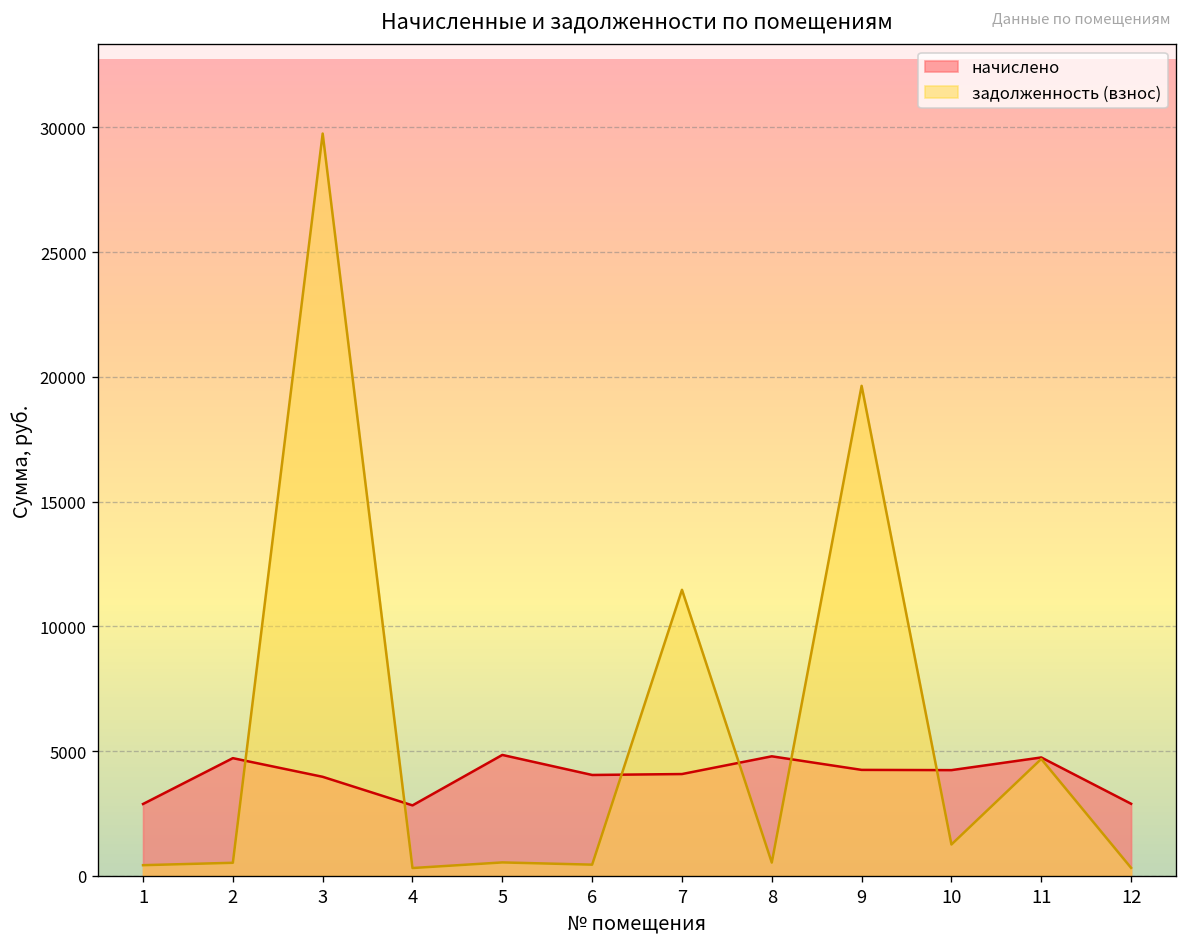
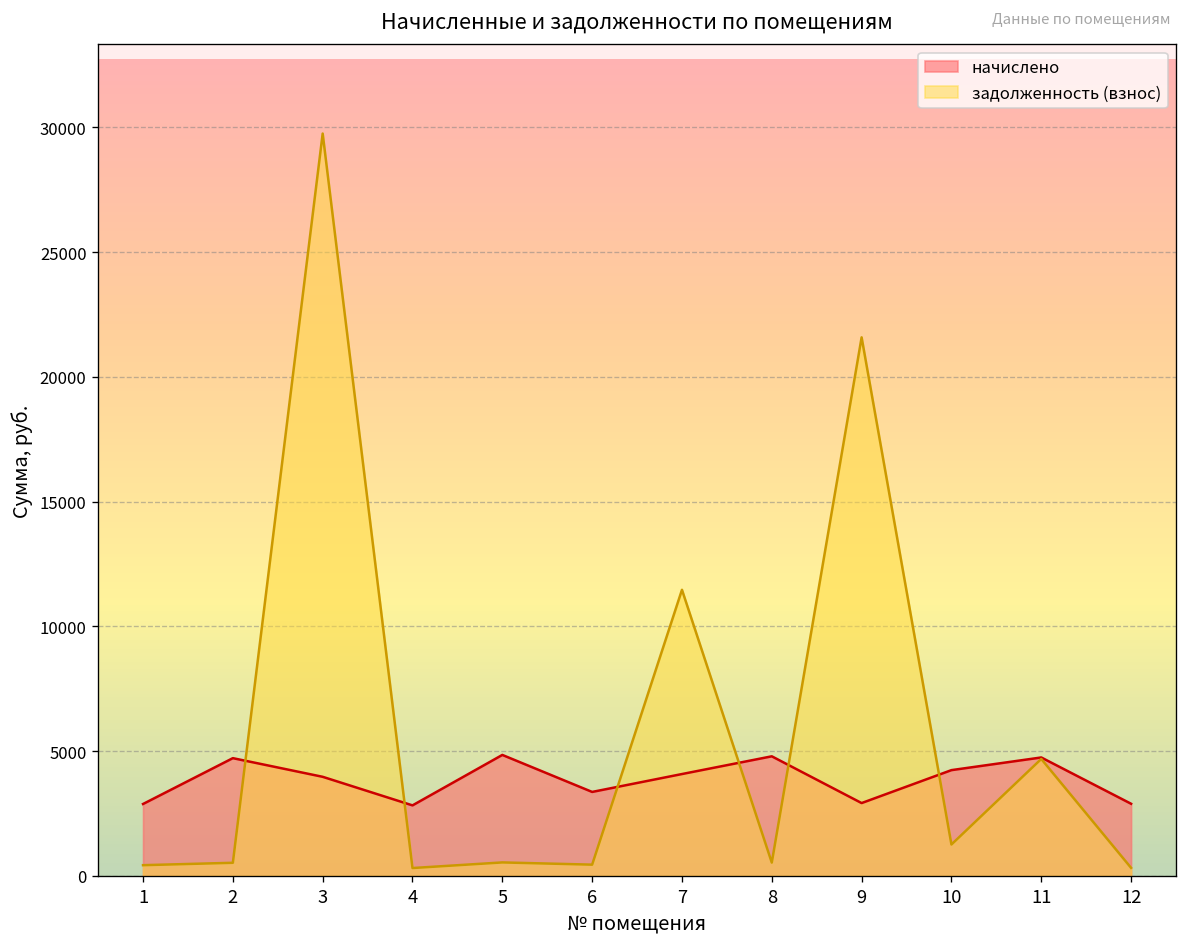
  {
    "начислено": {
      "1": 2900,
      "2": 4700,
      "3": 4000,
      "4": 2800,
      "5": 4800,
-     "6": 4000,
+     "6": 3400,
      "7": 4100,
      "8": 4800,
-     "9": 4200,
+     "9": 2900,
      "10": 4200,
      "12": 2900
    },
    "задолженность (взнос)": {
      "1": 400,
      "2": 500,
      "3": 29800,
      "4": 300,
      "5": 500,
      "6": 400,
      "7": 11500,
      "8": 500,
-     "9": 19600,
+     "9": 21600,
      "10": 1300,
      "12": 300
    }
  }
